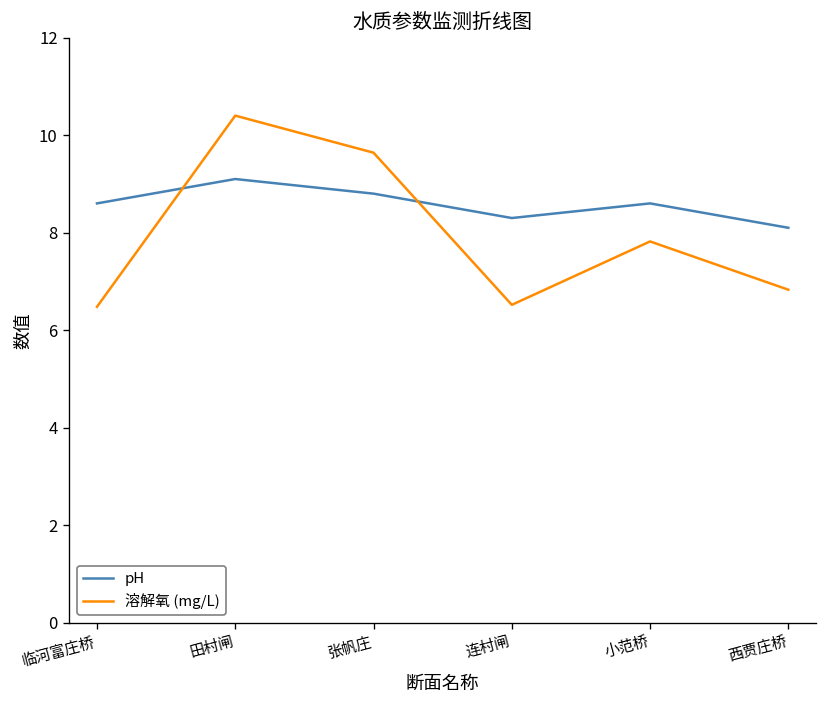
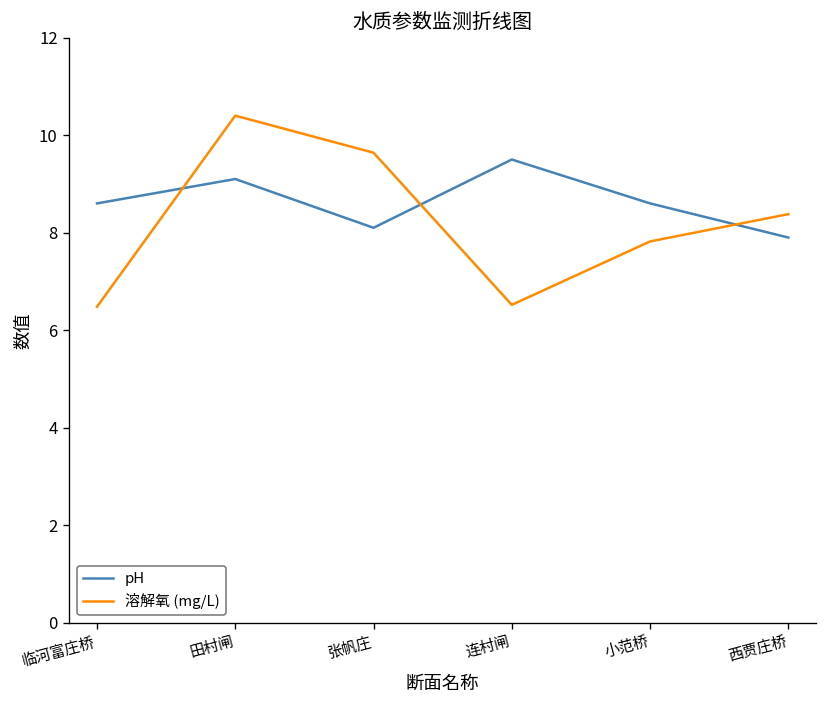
  {
    "pH": {
      "临河富庄桥": 8.6,
      "田村闸": 9.1,
-     "张帆庄": 8.8,
-     "连村闸": 8.3,
+     "张帆庄": 8.1,
+     "连村闸": 9.5,
      "小范桥": 8.6,
-     "西贾庄桥": 8.1
+     "西贾庄桥": 7.9
    },
    "溶解氧 (mg/L)": {
      "临河富庄桥": 6.5,
      "田村闸": 10.4,
      "张帆庄": 9.6,
      "连村闸": 6.5,
      "小范桥": 7.8,
-     "西贾庄桥": 6.8
+     "西贾庄桥": 8.4
    }
  }
